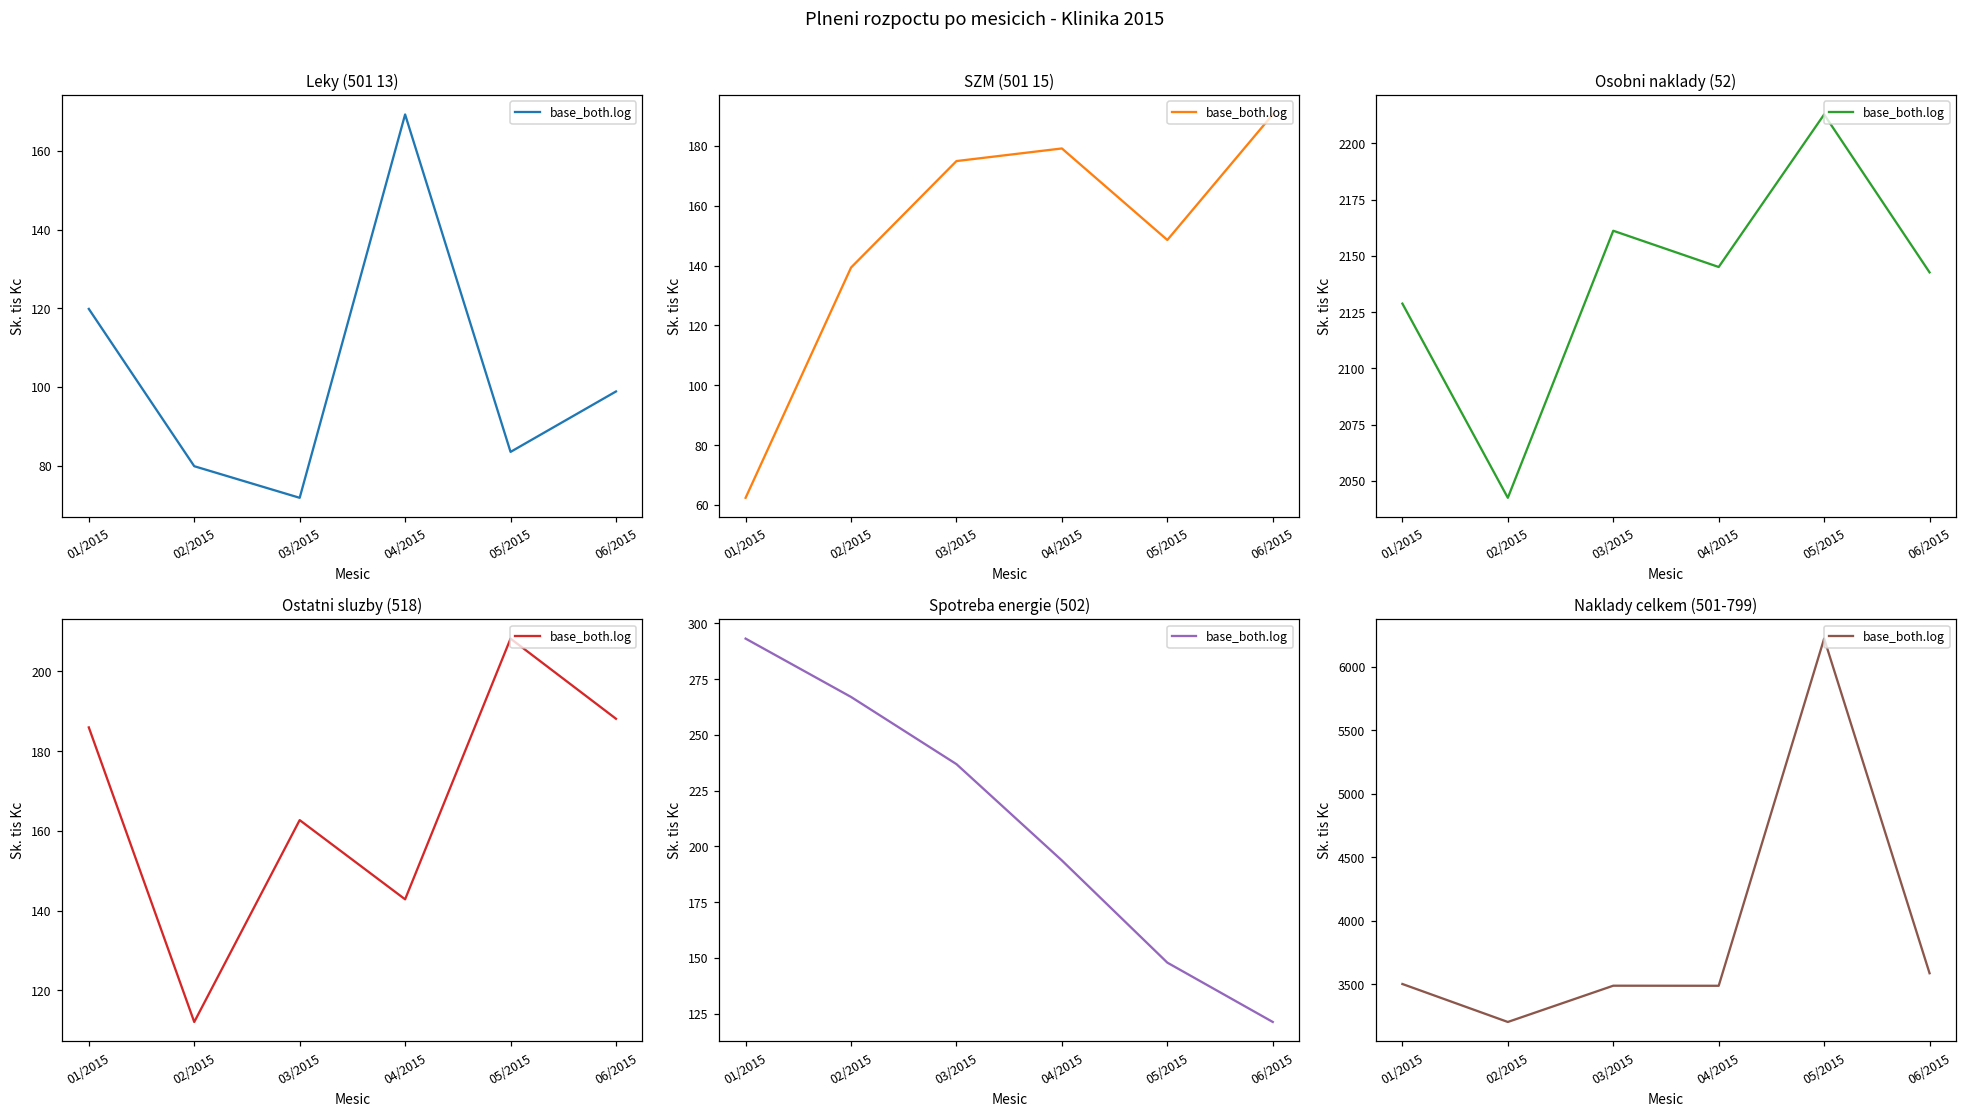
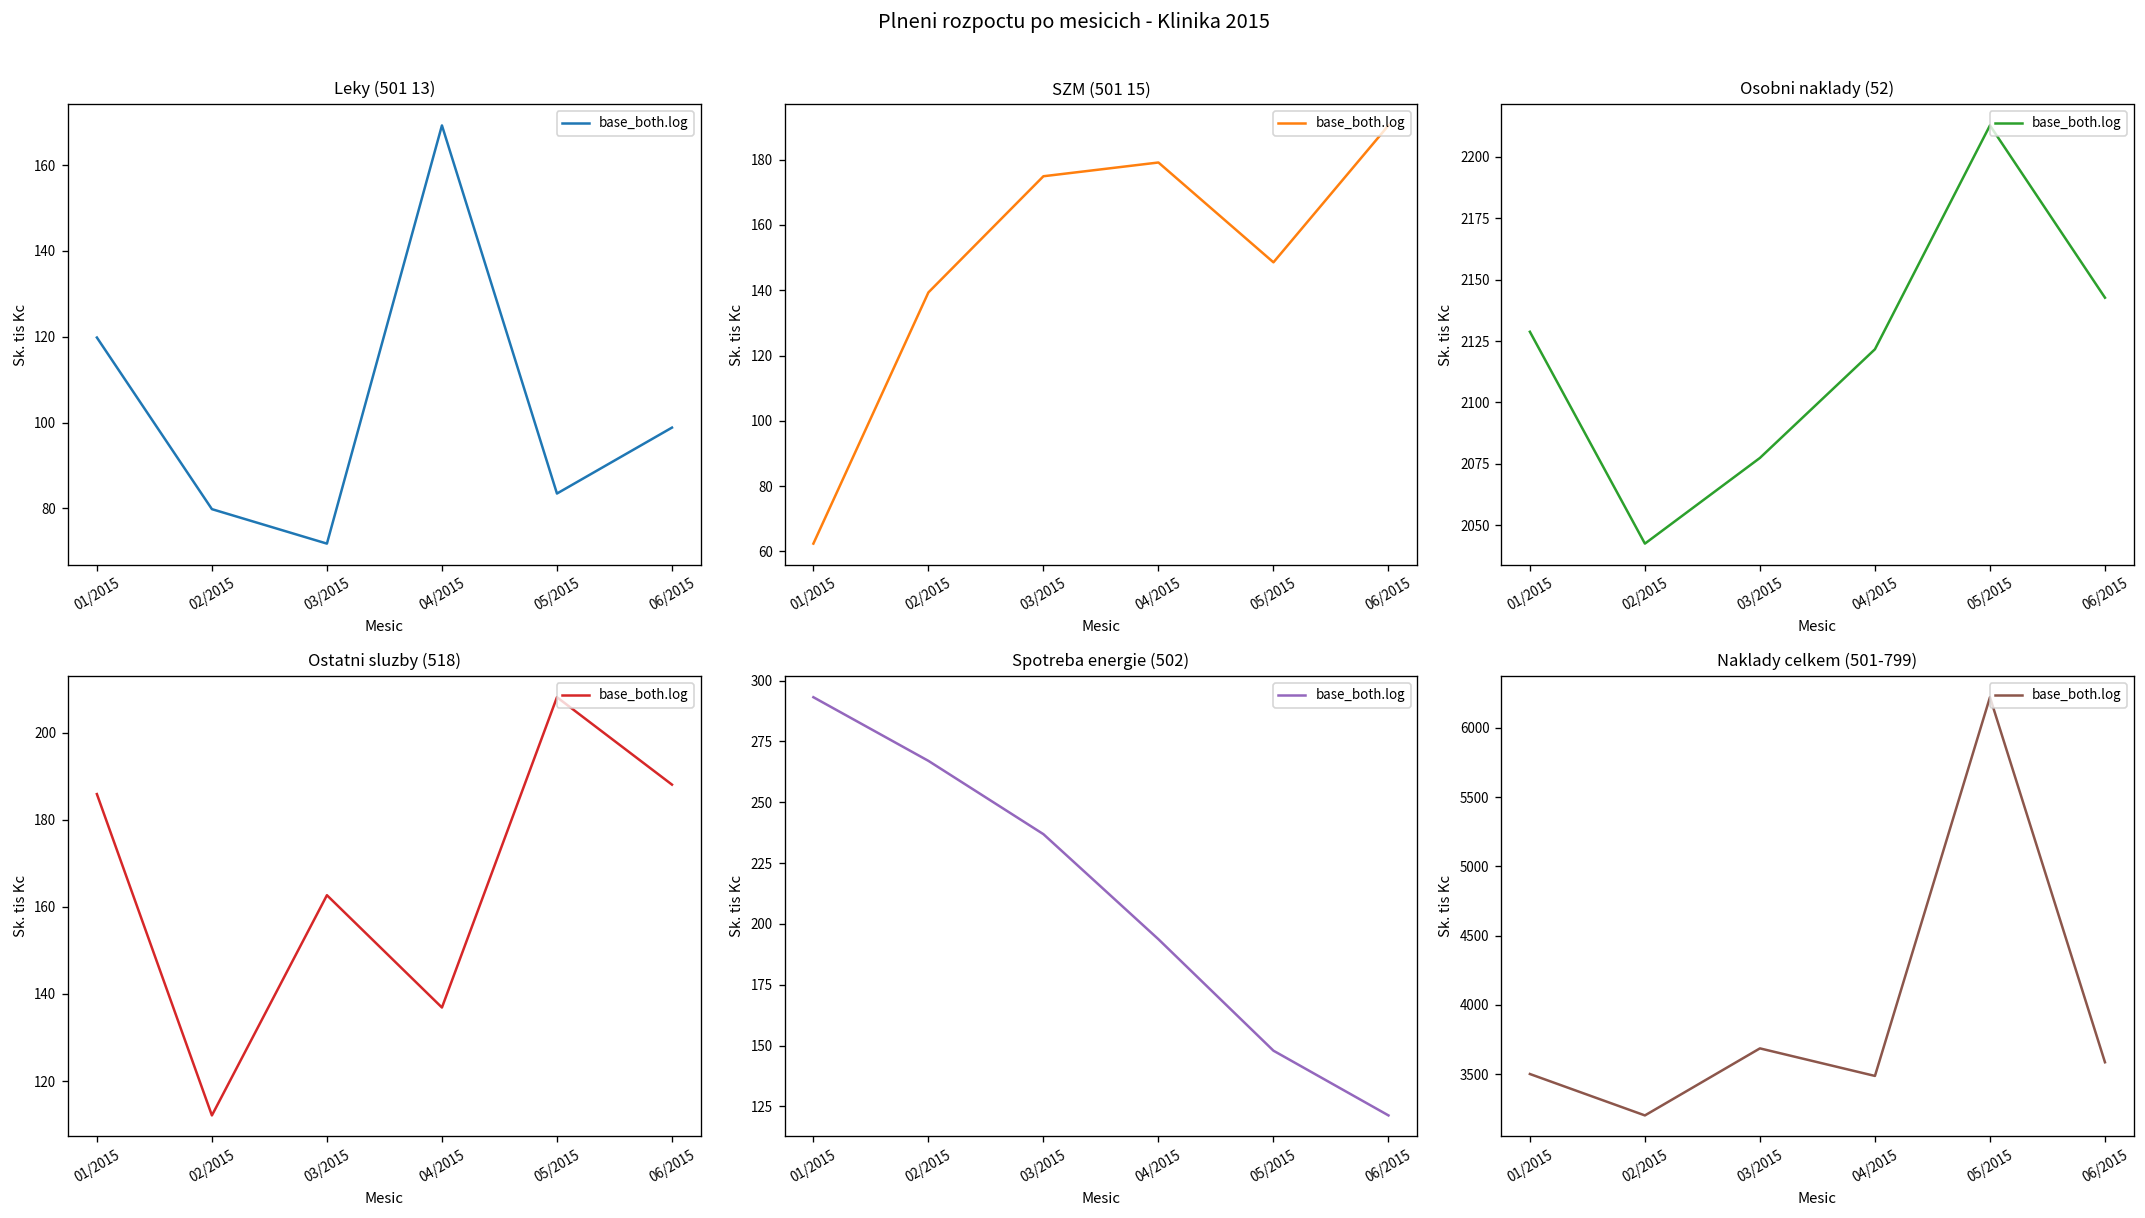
  {
    "Leky (501 13)": {
      "01/2015": 120,
      "02/2015": 80,
      "03/2015": 72,
      "04/2015": 169,
      "05/2015": 83,
      "06/2015": 99
    },
    "SZM (501 15)": {
      "01/2015": 62,
      "02/2015": 139,
      "03/2015": 175,
      "04/2015": 179,
      "05/2015": 149
    },
    "Osobni naklady (52)": {
      "01/2015": 2129,
      "02/2015": 2042,
-     "03/2015": 2161,
-     "04/2015": 2145,
+     "03/2015": 2077,
+     "04/2015": 2122,
      "06/2015": 2143
    },
    "Ostatni sluzby (518)": {
      "01/2015": 186,
      "02/2015": 112,
      "03/2015": 163,
-     "04/2015": 143,
+     "04/2015": 137,
      "06/2015": 188
    },
    "Spotreba energie (502)": {
      "01/2015": 293,
      "02/2015": 267,
      "03/2015": 237,
      "04/2015": 194,
      "05/2015": 148,
      "06/2015": 121
    },
    "Naklady celkem (501-799)": {
      "01/2015": 3500,
      "02/2015": 3200,
-     "03/2015": 3490,
+     "03/2015": 3690,
      "04/2015": 3490,
      "06/2015": 3580
    }
  }
